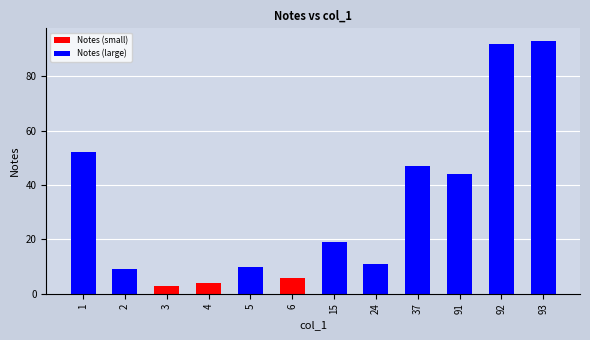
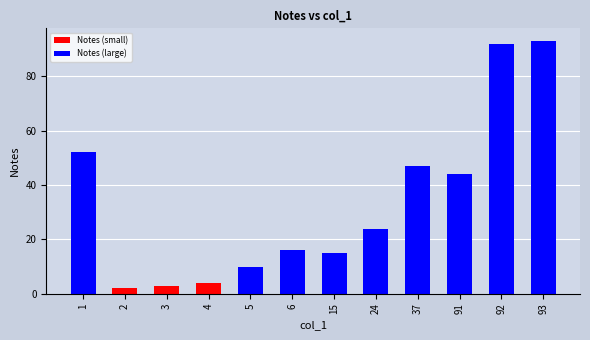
  {
    "1": 52,
-   "2": 9,
+   "2": 2,
    "3": 3,
    "4": 4,
    "5": 10,
-   "6": 6,
-   "15": 19,
-   "24": 11,
+   "6": 16,
+   "15": 15,
+   "24": 24,
    "37": 47,
    "91": 44,
    "92": 92,
    "93": 93
  }
